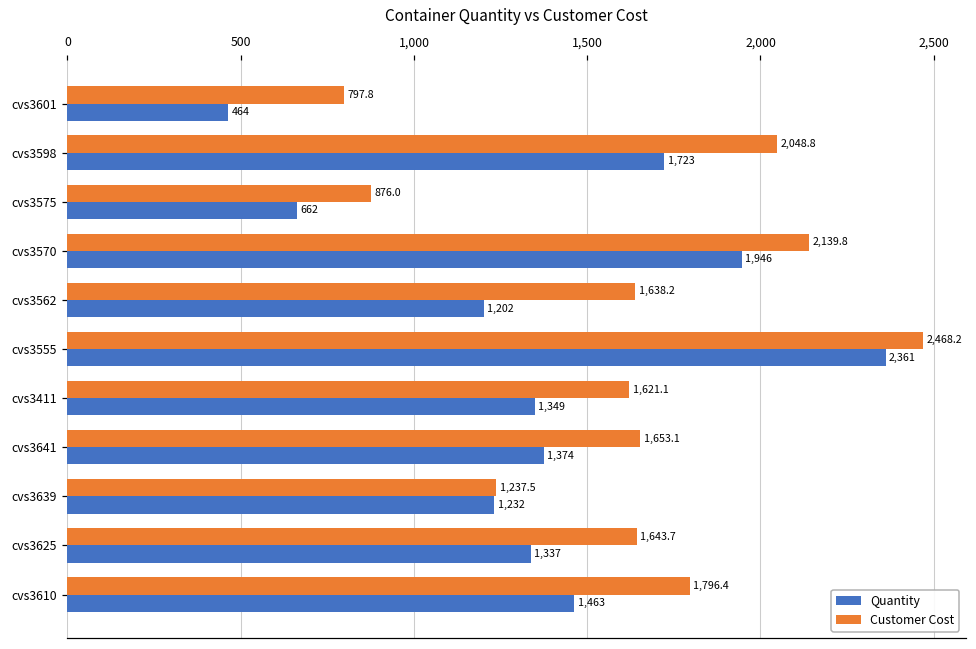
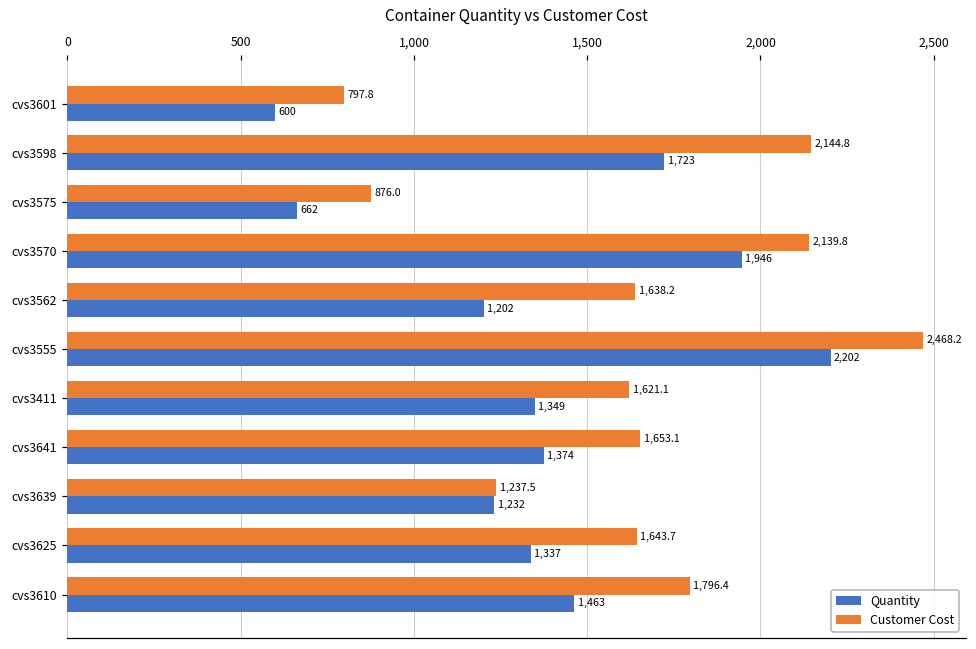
  {
    "Quantity": {
-     "cvs3601": "464",
+     "cvs3601": "600",
      "cvs3598": "1,723",
      "cvs3575": "662",
      "cvs3570": "1,946",
      "cvs3562": "1,202",
-     "cvs3555": "2,361",
+     "cvs3555": "2,202",
      "cvs3411": "1,349",
      "cvs3641": "1,374",
      "cvs3639": "1,232",
      "cvs3625": "1,337",
      "cvs3610": "1,463"
    },
    "Customer Cost": {
      "cvs3601": "797.8",
-     "cvs3598": "2,048.8",
+     "cvs3598": "2,144.8",
      "cvs3575": "876.0",
      "cvs3570": "2,139.8",
      "cvs3562": "1,638.2",
      "cvs3555": "2,468.2",
      "cvs3411": "1,621.1",
      "cvs3641": "1,653.1",
      "cvs3639": "1,237.5",
      "cvs3625": "1,643.7",
      "cvs3610": "1,796.4"
    }
  }
